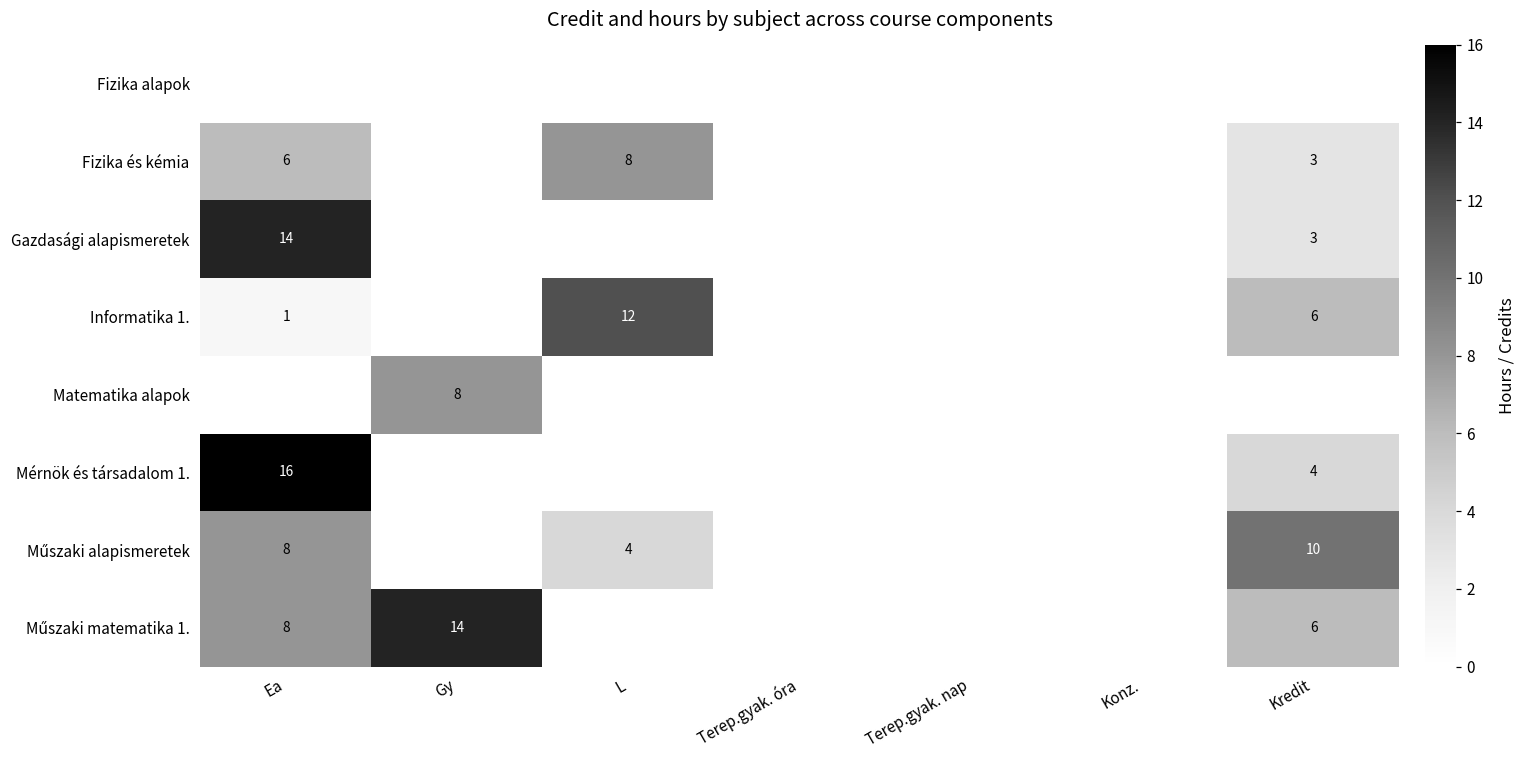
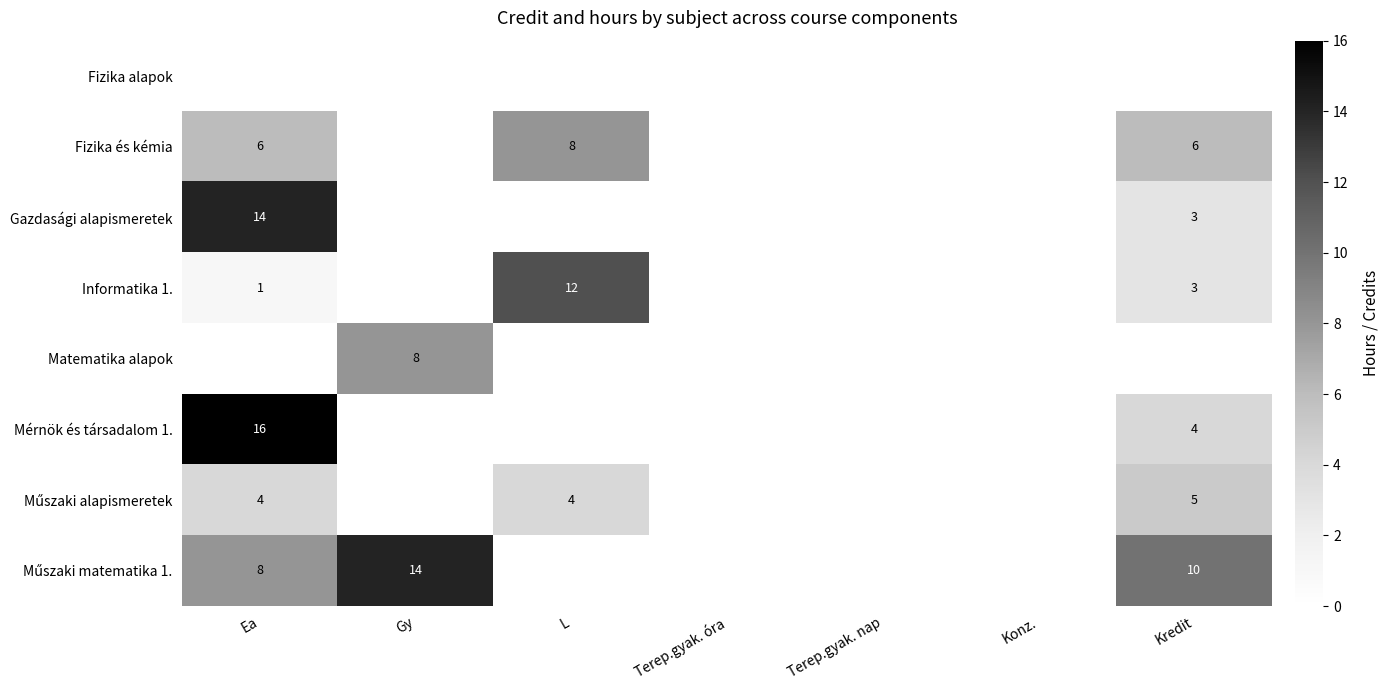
  {
    "Fizika és kémia": {
      "Ea": 6,
      "L": 8,
-     "Kredit": 3
+     "Kredit": 6
    },
    "Gazdasági alapismeretek": {
      "Ea": 14,
      "Kredit": 3
    },
    "Informatika 1.": {
      "Ea": 1,
      "L": 12,
-     "Kredit": 6
+     "Kredit": 3
    },
    "Matematika alapok": {
      "Gy": 8
    },
    "Mérnök és társadalom 1.": {
      "Ea": 16,
      "Kredit": 4
    },
    "Műszaki alapismeretek": {
-     "Ea": 8,
+     "Ea": 4,
      "L": 4,
-     "Kredit": 10
+     "Kredit": 5
    },
    "Műszaki matematika 1.": {
      "Ea": 8,
      "Gy": 14,
-     "Kredit": 6
+     "Kredit": 10
    }
  }
